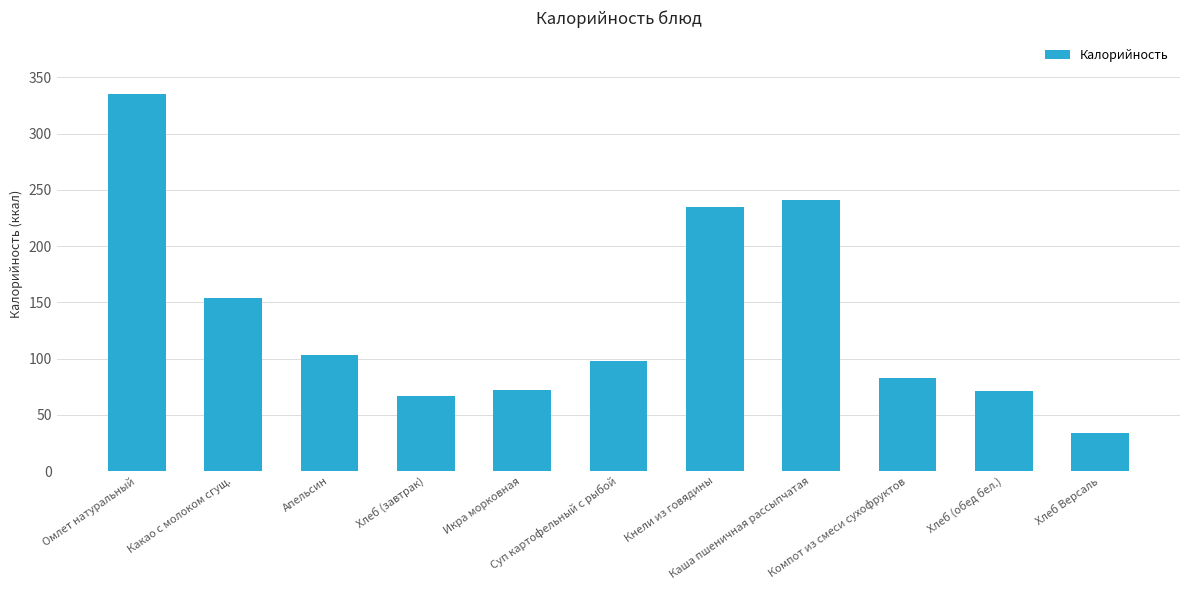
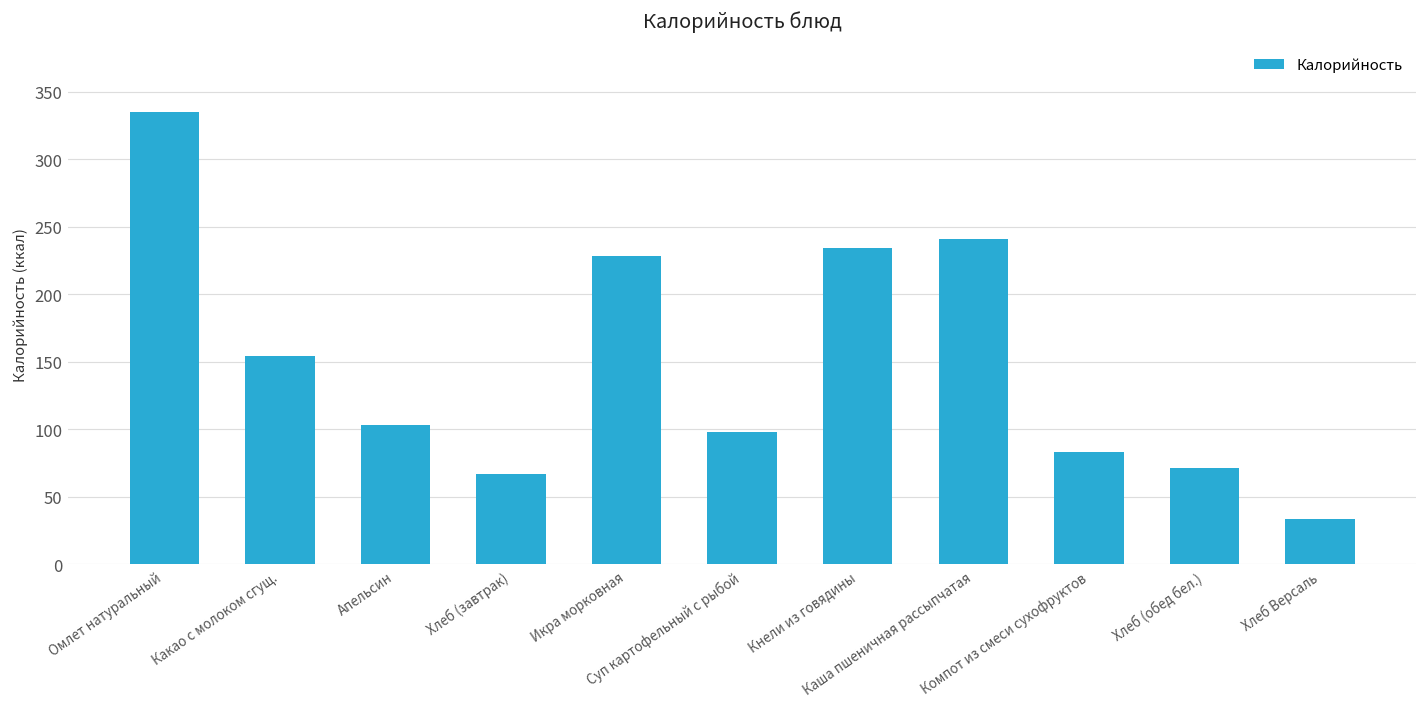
  {
    "Омлет натуральный": 335,
    "Какао с молоком сгущ.": 154,
    "Апельсин": 103,
    "Хлеб (завтрак)": 67,
-   "Икра морковная": 72,
+   "Икра морковная": 228,
    "Суп картофельный с рыбой": 98,
    "Кнели из говядины": 234,
    "Каша пшеничная рассыпчатая": 241,
    "Компот из смеси сухофруктов": 83,
    "Хлеб (обед бел.)": 71,
    "Хлеб Версаль": 34
  }
